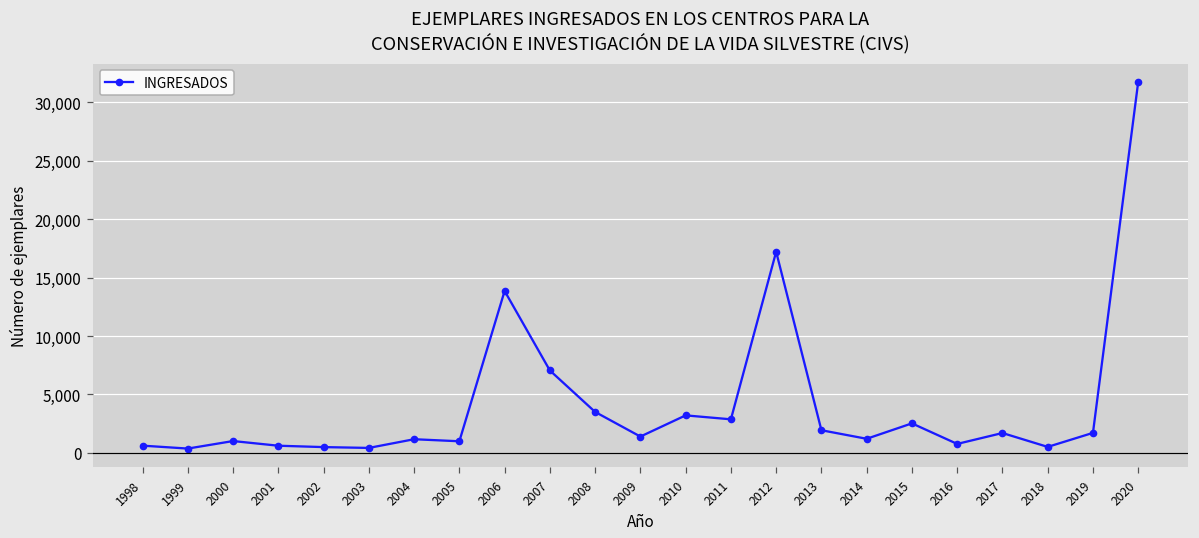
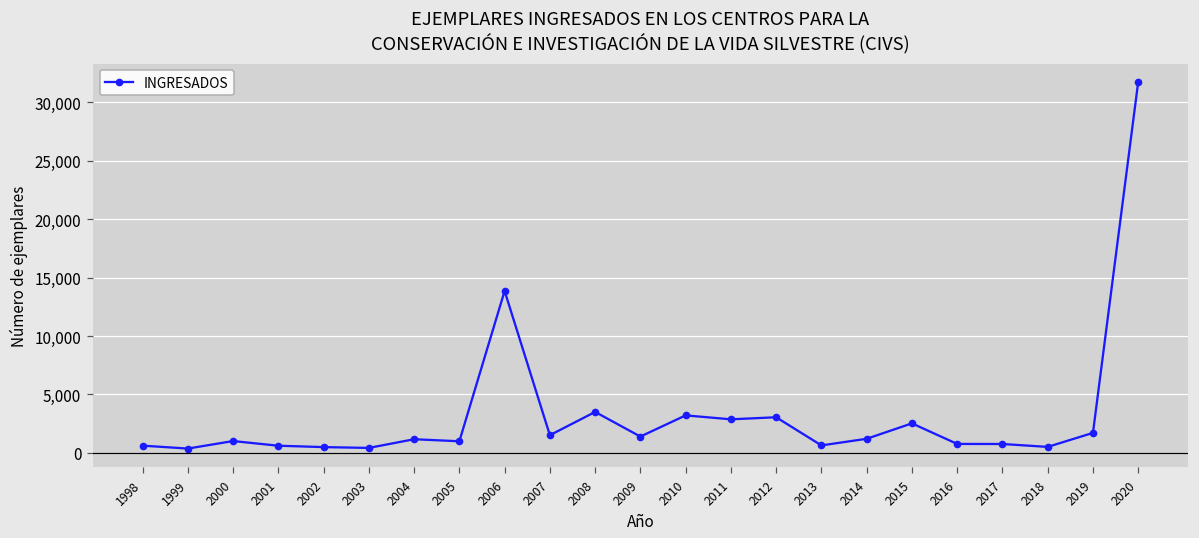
  {
    "1998": "600",
    "1999": "400",
    "2000": "1,000",
    "2001": "600",
    "2002": "500",
    "2003": "400",
    "2004": "1,200",
    "2005": "1,000",
    "2006": "13,900",
-   "2007": "7,000",
+   "2007": "1,500",
    "2008": "3,500",
    "2009": "1,400",
    "2010": "3,200",
    "2011": "2,900",
-   "2012": "17,200",
-   "2013": "1,900",
+   "2012": "3,000",
+   "2013": "600",
    "2014": "1,200",
    "2015": "2,500",
    "2016": "800",
-   "2017": "1,700",
+   "2017": "700",
    "2018": "500",
    "2019": "1,700",
    "2020": "31,800"
  }
